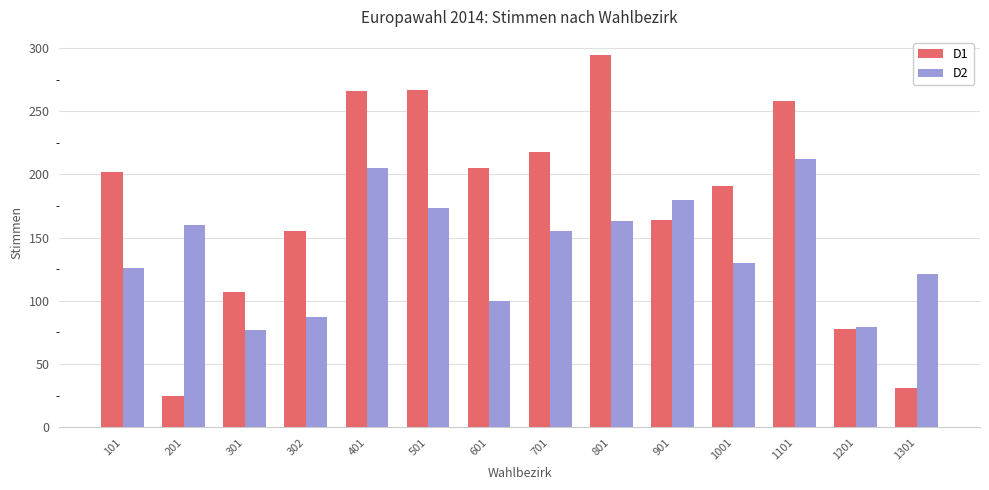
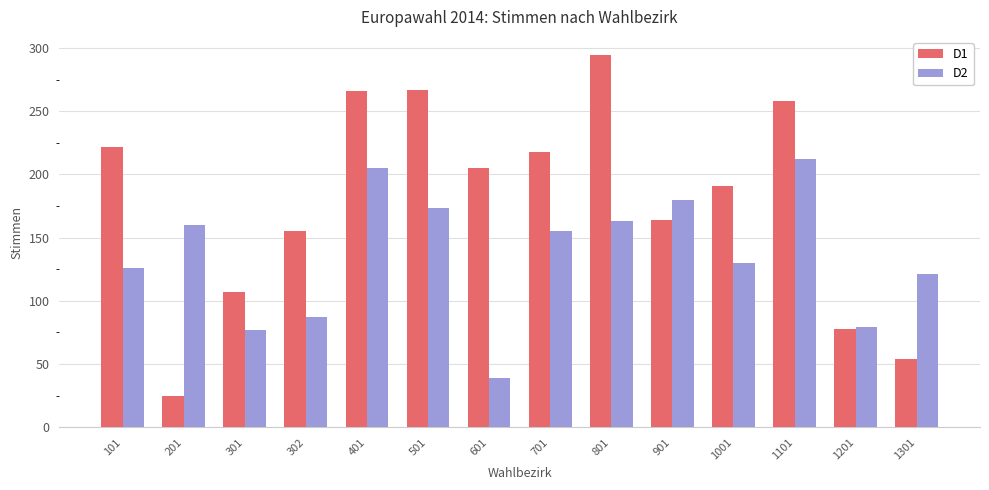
  {
    "D1": {
-     "101": 202,
+     "101": 222,
      "201": 25,
      "301": 107,
      "302": 155,
      "401": 266,
      "501": 267,
      "601": 205,
      "701": 218,
      "801": 294,
      "901": 164,
      "1001": 191,
      "1101": 258,
      "1201": 78,
-     "1301": 31
+     "1301": 54
    },
    "D2": {
      "101": 126,
      "201": 160,
      "301": 77,
      "302": 87,
      "401": 205,
      "501": 173,
-     "601": 100,
+     "601": 39,
      "701": 155,
      "801": 163,
      "901": 180,
      "1001": 130,
      "1101": 212,
      "1201": 79,
      "1301": 121
    }
  }
